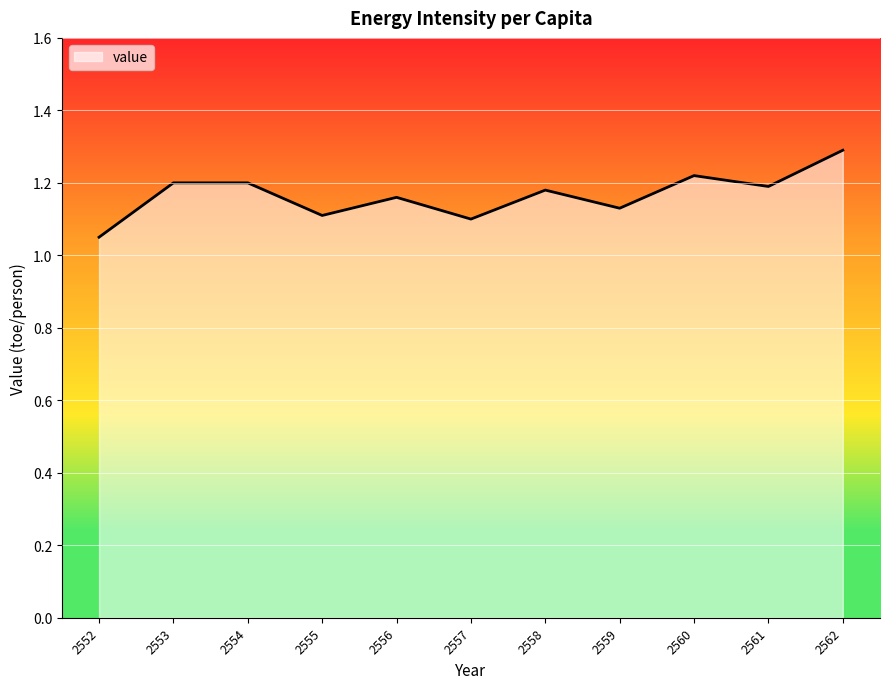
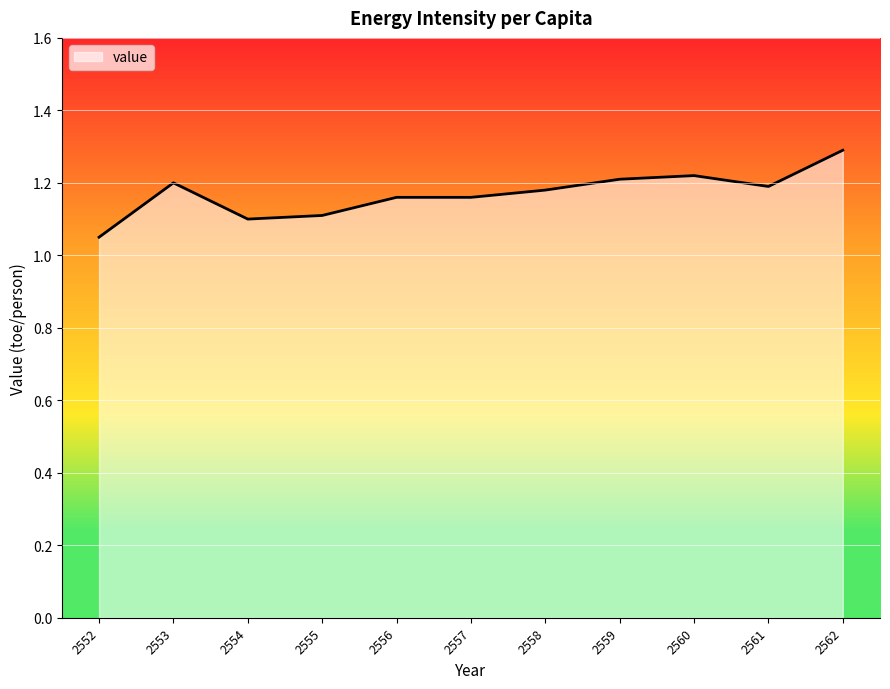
  {
    "2552": 1.05,
    "2553": 1.20,
-   "2554": 1.2,
+   "2554": 1.1,
    "2555": 1.11,
    "2556": 1.16,
-   "2557": 1.10,
+   "2557": 1.16,
    "2558": 1.18,
-   "2559": 1.13,
+   "2559": 1.21,
    "2560": 1.22,
    "2561": 1.19,
    "2562": 1.29
  }
